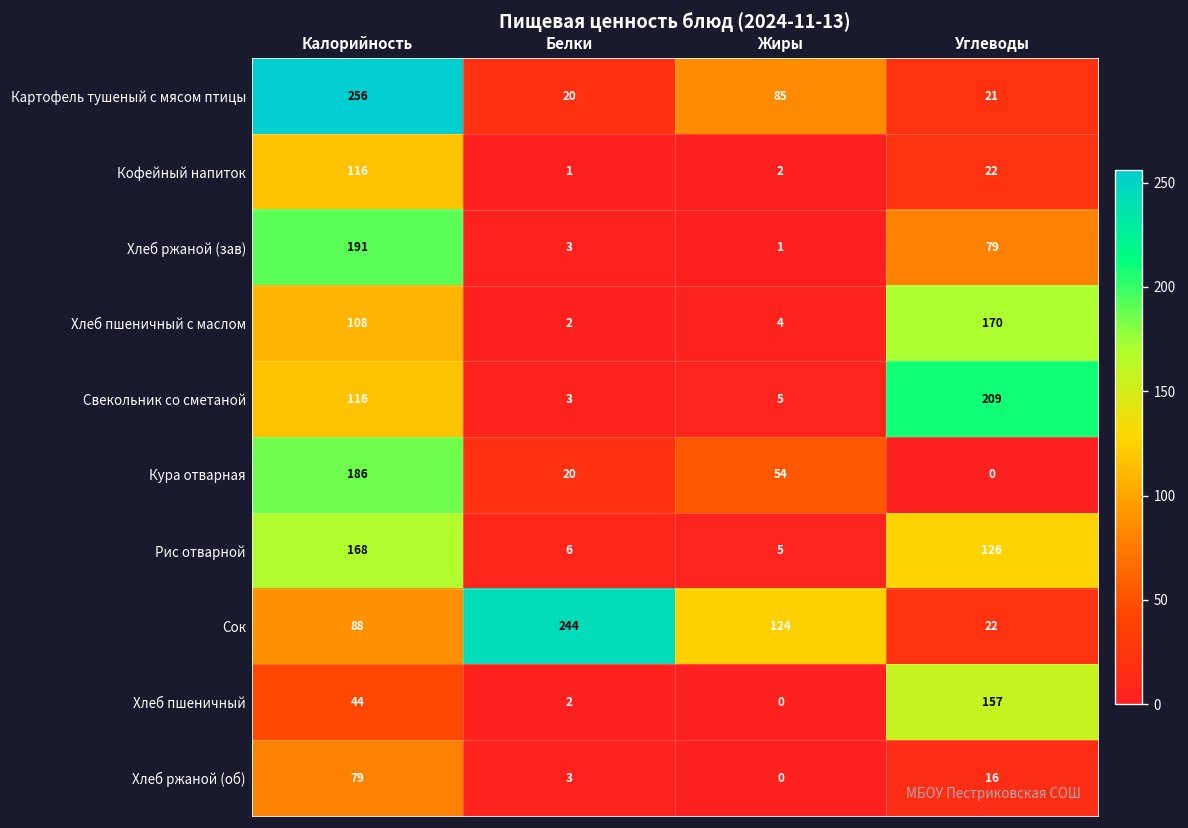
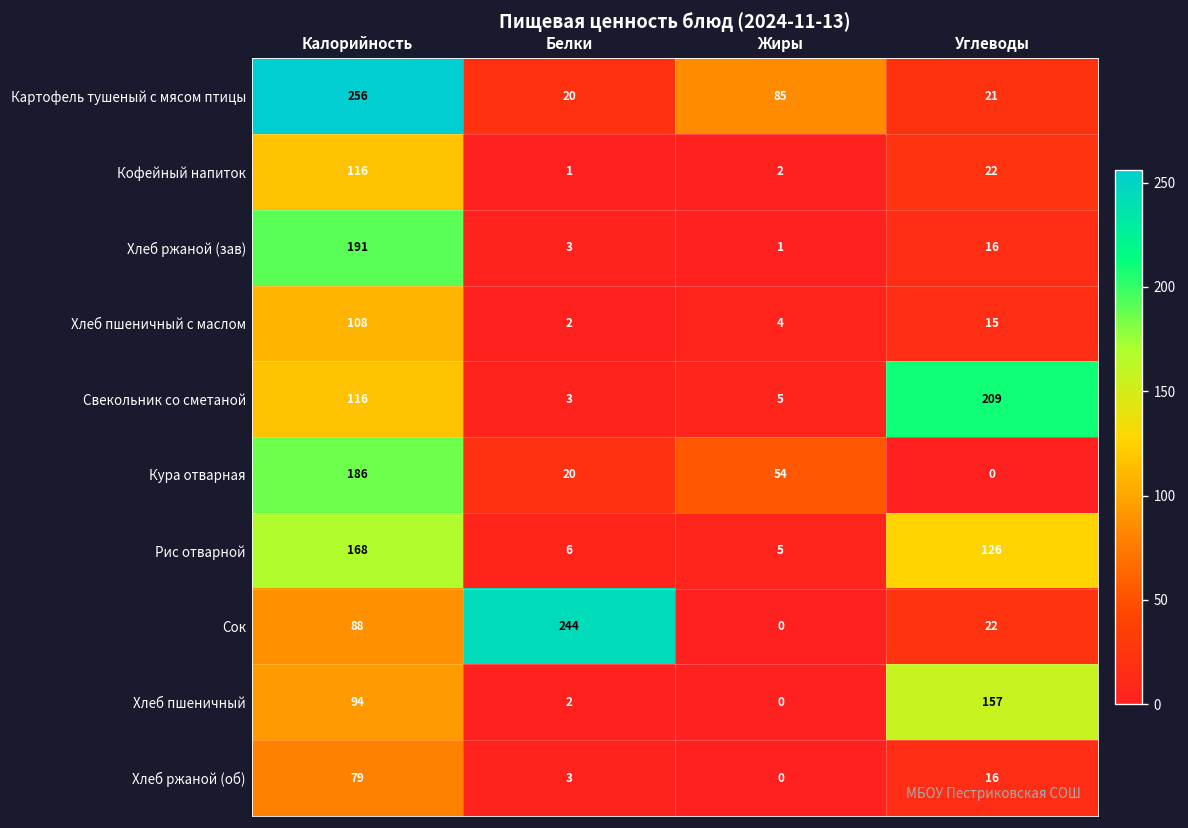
  {
    "Картофель тушеный с мясом птицы": {
      "Калорийность": 256,
      "Белки": 20,
      "Жиры": 85,
      "Углеводы": 21
    },
    "Кофейный напиток": {
      "Калорийность": 116,
      "Белки": 1,
      "Жиры": 2,
      "Углеводы": 22
    },
    "Хлеб ржаной (зав)": {
      "Калорийность": 191,
      "Белки": 3,
      "Жиры": 1,
-     "Углеводы": 79
+     "Углеводы": 16
    },
    "Хлеб пшеничный с маслом": {
      "Калорийность": 108,
      "Белки": 2,
      "Жиры": 4,
-     "Углеводы": 170
+     "Углеводы": 15
    },
    "Свекольник со сметаной": {
      "Калорийность": 116,
      "Белки": 3,
      "Жиры": 5,
      "Углеводы": 209
    },
    "Кура отварная": {
      "Калорийность": 186,
      "Белки": 20,
      "Жиры": 54,
      "Углеводы": 0
    },
    "Рис отварной": {
      "Калорийность": 168,
      "Белки": 6,
      "Жиры": 5,
      "Углеводы": 126
    },
    "Сок": {
      "Калорийность": 88,
      "Белки": 244,
-     "Жиры": 124,
+     "Жиры": 0,
      "Углеводы": 22
    },
    "Хлеб пшеничный": {
-     "Калорийность": 44,
+     "Калорийность": 94,
      "Белки": 2,
      "Жиры": 0,
      "Углеводы": 157
    },
    "Хлеб ржаной (об)": {
      "Калорийность": 79,
      "Белки": 3,
      "Жиры": 0
    }
  }
